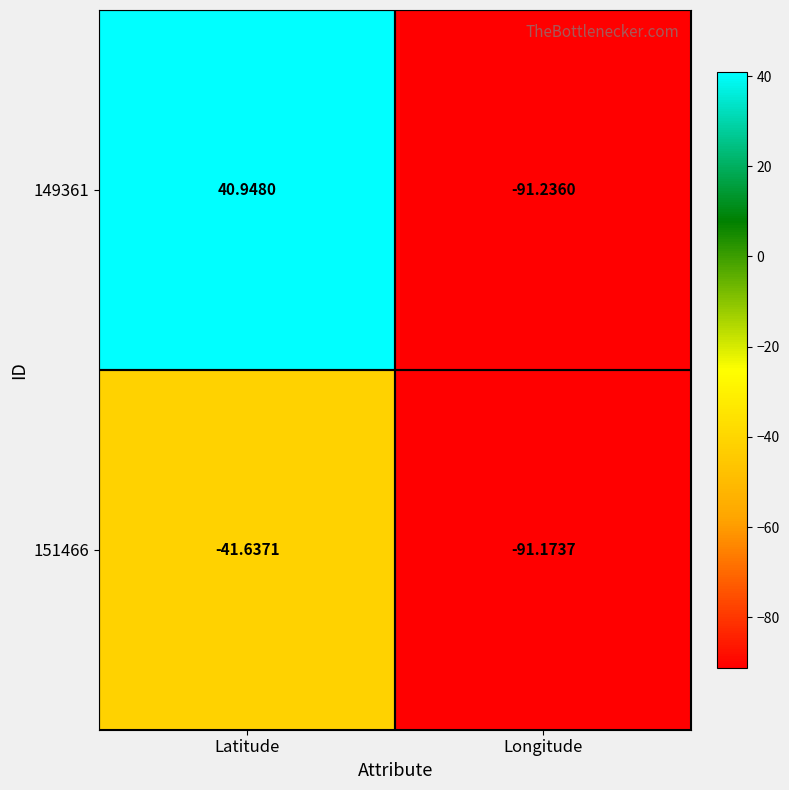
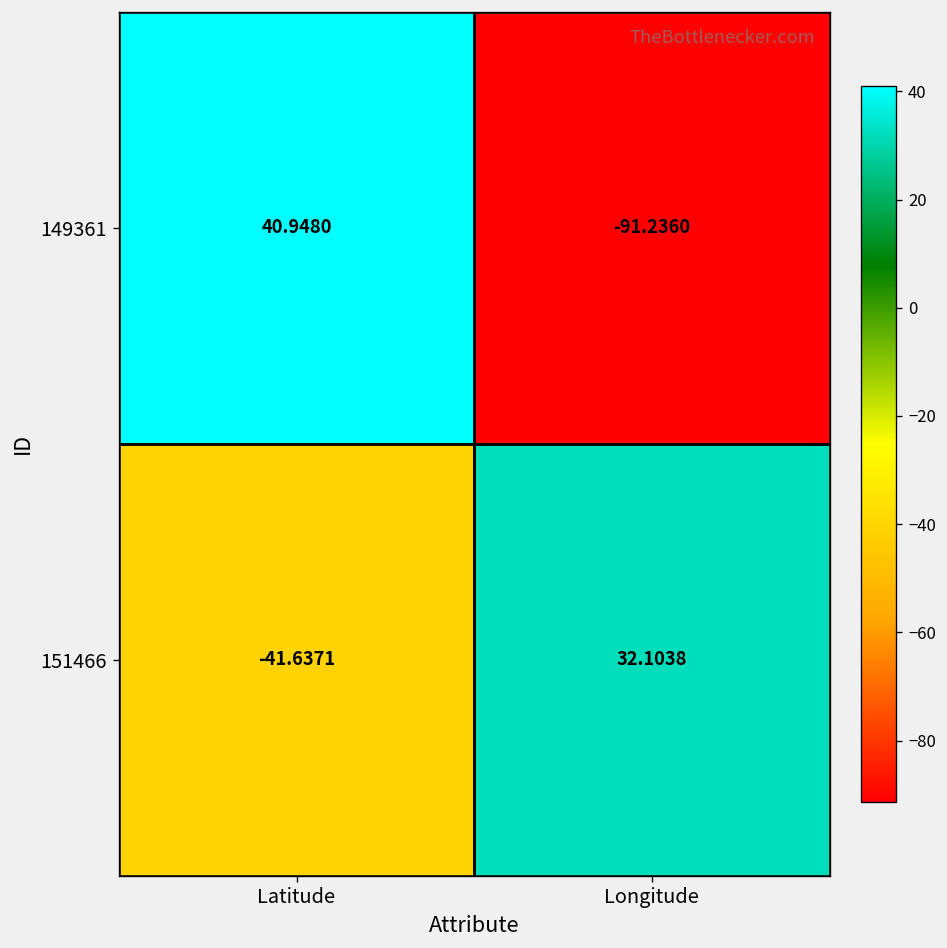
  {
    "149361": {
      "Latitude": 40.9480
    },
    "151466": {
      "Latitude": -41.6371,
-     "Longitude": -91.1737
+     "Longitude": 32.1038
    }
  }
